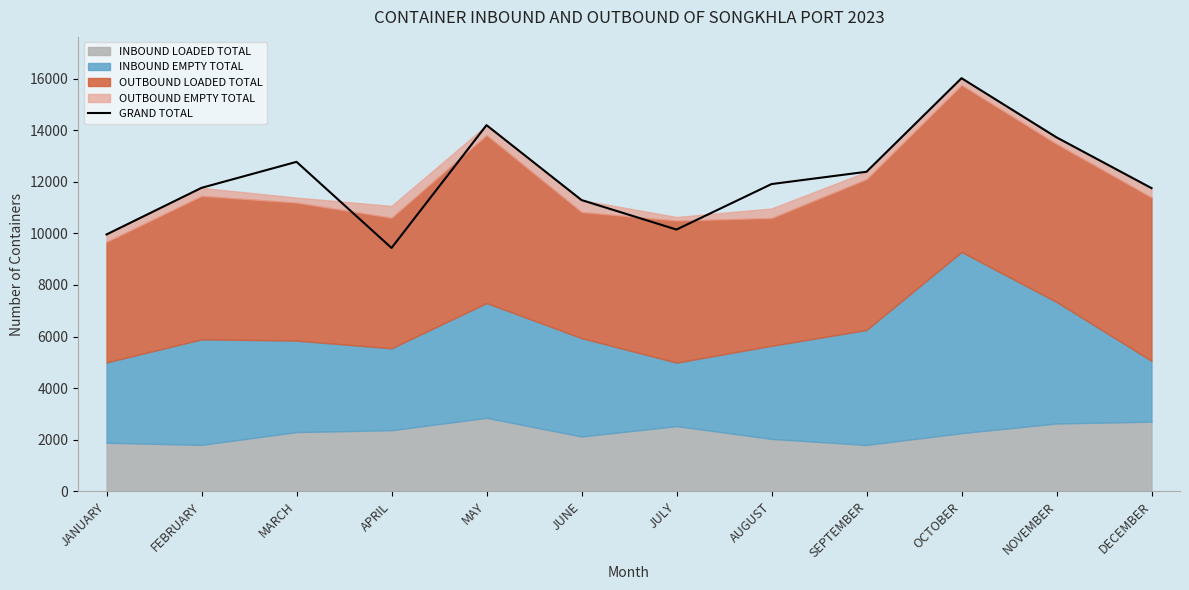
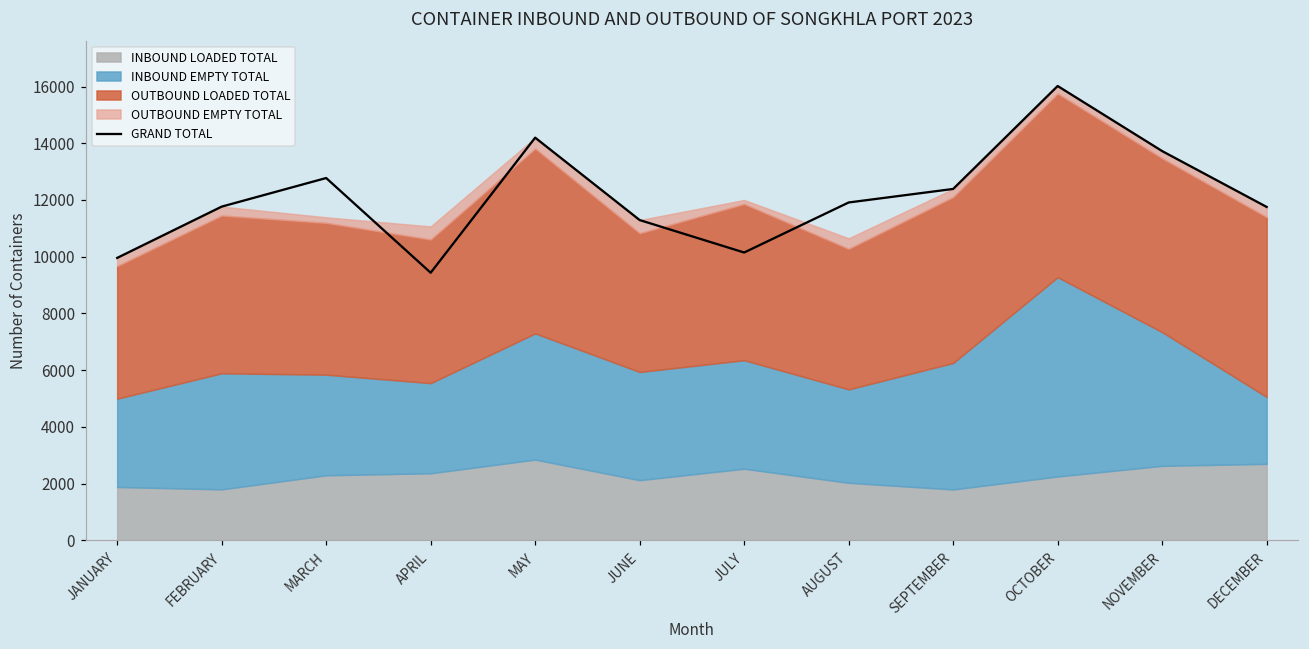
  {
    "INBOUND LOADED TOTAL": {
      "JANUARY": 1900,
      "FEBRUARY": 1800,
      "MARCH": 2300,
      "APRIL": 2400,
      "MAY": 2800,
      "JUNE": 2100,
      "JULY": 2500,
      "AUGUST": 2000,
      "SEPTEMBER": 1800,
      "OCTOBER": 2300,
      "NOVEMBER": 2600,
      "DECEMBER": 2700
    },
    "GRAND TOTAL": {
      "MARCH": 12800,
      "APRIL": 9400,
      "JULY": 10100,
      "AUGUST": 11900
    },
    "INBOUND EMPTY TOTAL": {
      "JANUARY": 3100,
      "FEBRUARY": 4100,
      "MARCH": 3500,
      "APRIL": 3200,
      "MAY": 4500,
      "JUNE": 3800,
-     "JULY": 2500,
-     "AUGUST": 3600,
+     "JULY": 3800,
+     "AUGUST": 3300,
      "SEPTEMBER": 4500,
      "OCTOBER": 7000,
      "NOVEMBER": 4700,
      "DECEMBER": 2400
    },
    "OUTBOUND LOADED TOTAL": {
      "JANUARY": 4700,
      "FEBRUARY": 5600,
      "MARCH": 5400,
      "APRIL": 5100,
      "MAY": 6500,
      "JUNE": 4900,
      "JULY": 5500,
      "AUGUST": 5000,
      "SEPTEMBER": 5800,
      "OCTOBER": 6500,
      "NOVEMBER": 6100,
      "DECEMBER": 6300
    },
    "OUTBOUND EMPTY TOTAL": {
      "MARCH": 200,
      "APRIL": 500,
      "JULY": 100,
      "AUGUST": 400
    }
  }
